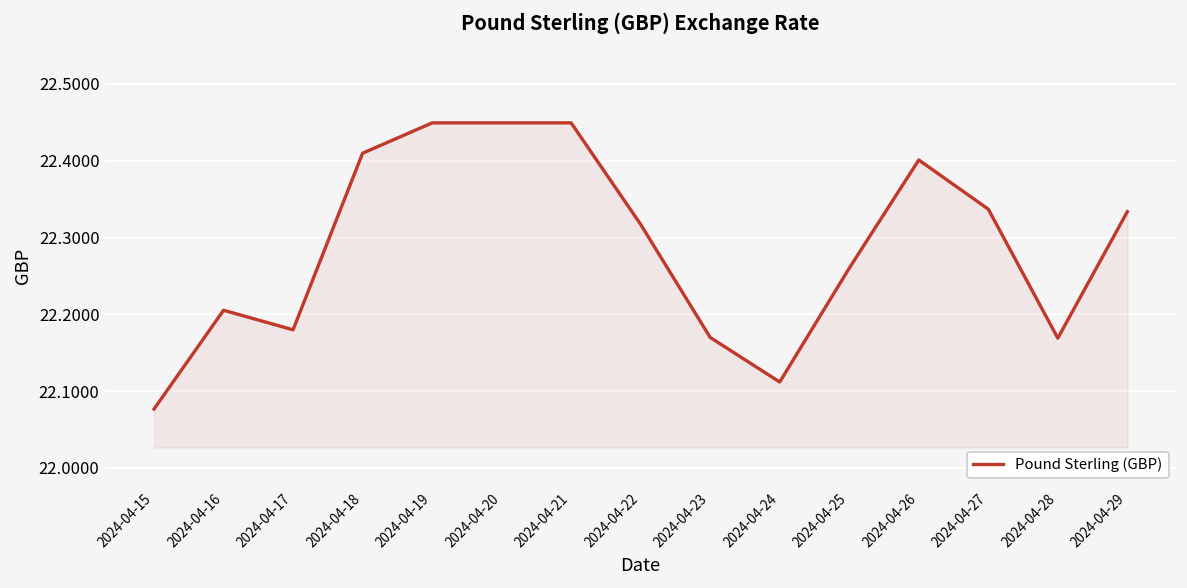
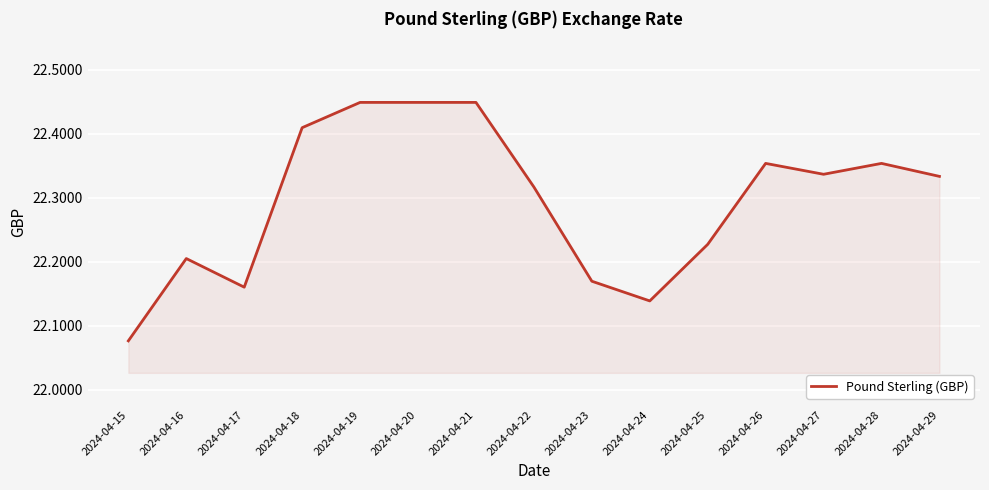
  {
    "2024-04-15": 22.08,
    "2024-04-16": 22.21,
-   "2024-04-17": 22.18,
+   "2024-04-17": 22.16,
    "2024-04-18": 22.41,
    "2024-04-19": 22.45,
    "2024-04-20": 22.45,
    "2024-04-21": 22.45,
    "2024-04-22": 22.32,
    "2024-04-23": 22.17,
-   "2024-04-24": 22.11,
-   "2024-04-25": 22.26,
-   "2024-04-26": 22.40,
+   "2024-04-24": 22.14,
+   "2024-04-25": 22.23,
+   "2024-04-26": 22.35,
    "2024-04-27": 22.34,
-   "2024-04-28": 22.17,
+   "2024-04-28": 22.35,
    "2024-04-29": 22.33
  }
